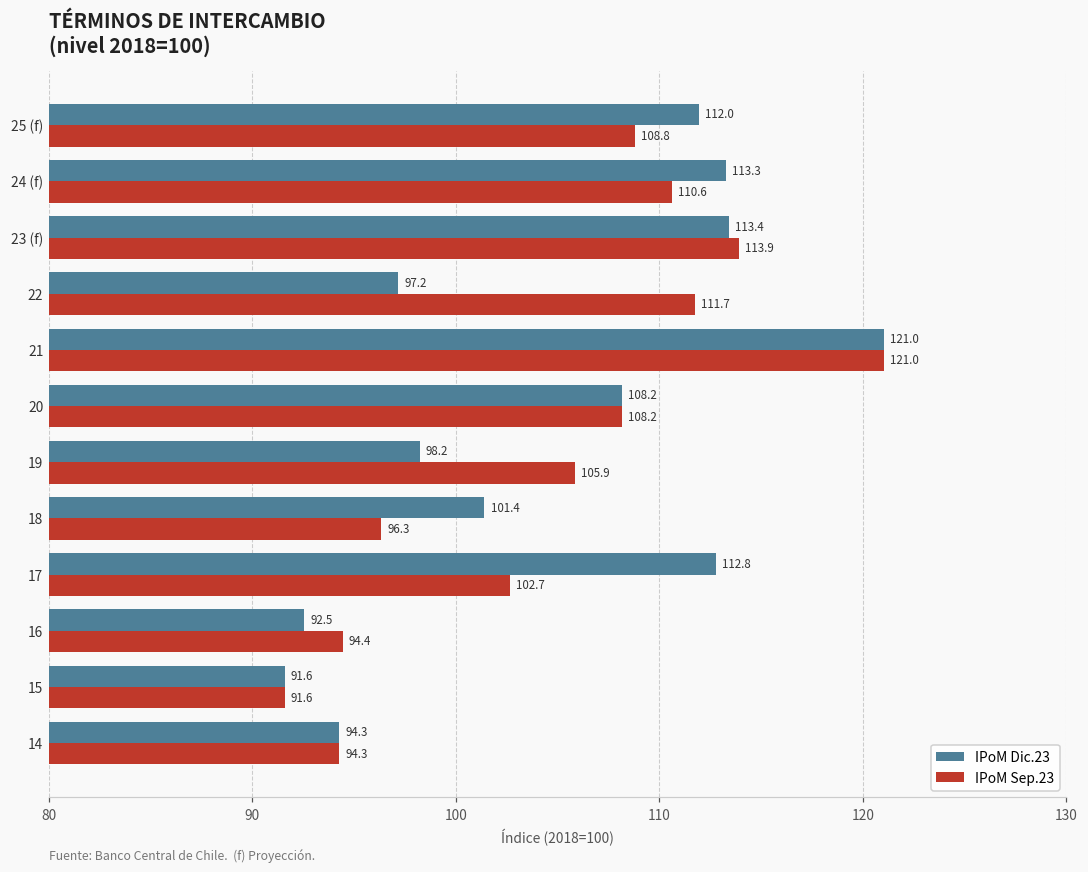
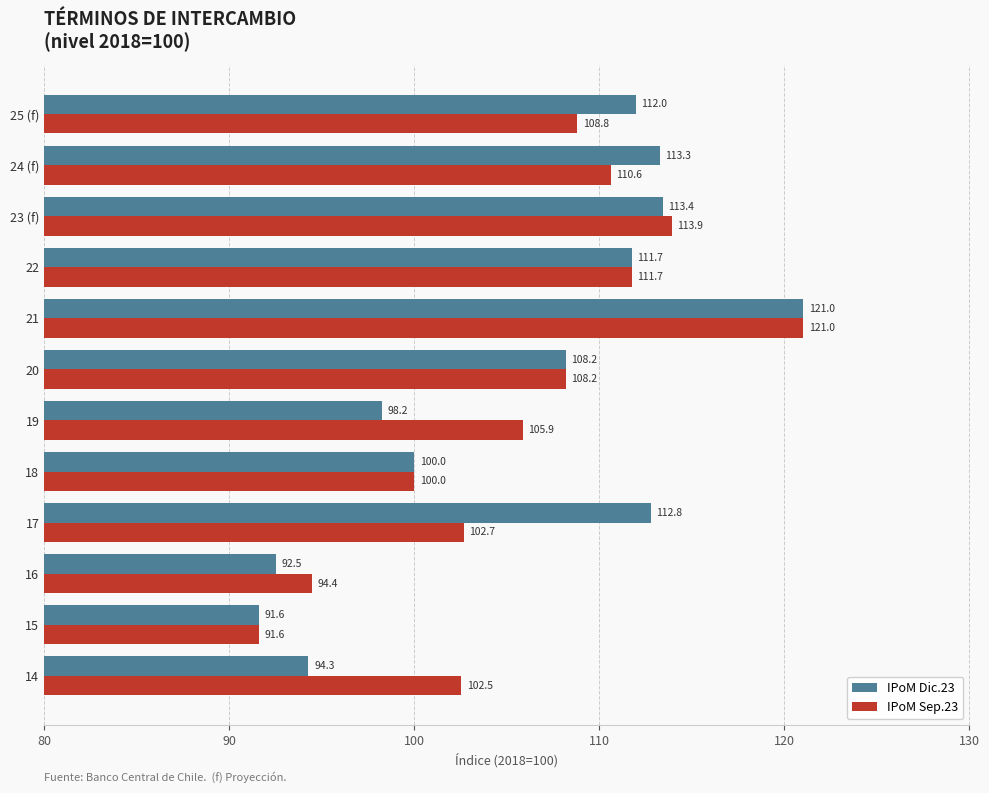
  {
    "IPoM Dic.23": {
      "25 (f)": 112.0,
      "24 (f)": 113.3,
      "23 (f)": 113.4,
-     "22": 97.2,
+     "22": 111.7,
      "21": 121.0,
      "20": 108.2,
      "19": 98.2,
-     "18": 101.4,
+     "18": 100.0,
      "17": 112.8,
      "16": 92.5,
      "15": 91.6,
      "14": 94.3
    },
    "IPoM Sep.23": {
      "25 (f)": 108.8,
      "24 (f)": 110.6,
      "23 (f)": 113.9,
      "22": 111.7,
      "21": 121.0,
      "20": 108.2,
      "19": 105.9,
-     "18": 96.3,
+     "18": 100.0,
      "17": 102.7,
      "16": 94.4,
      "15": 91.6,
-     "14": 94.3
+     "14": 102.5
    }
  }
